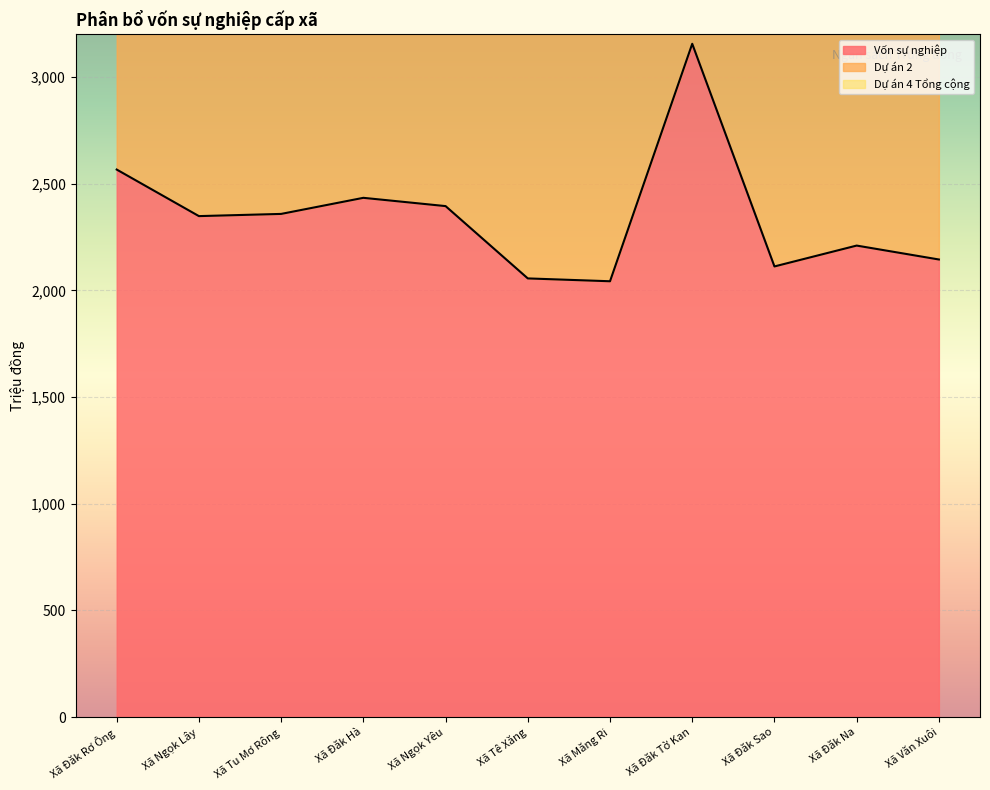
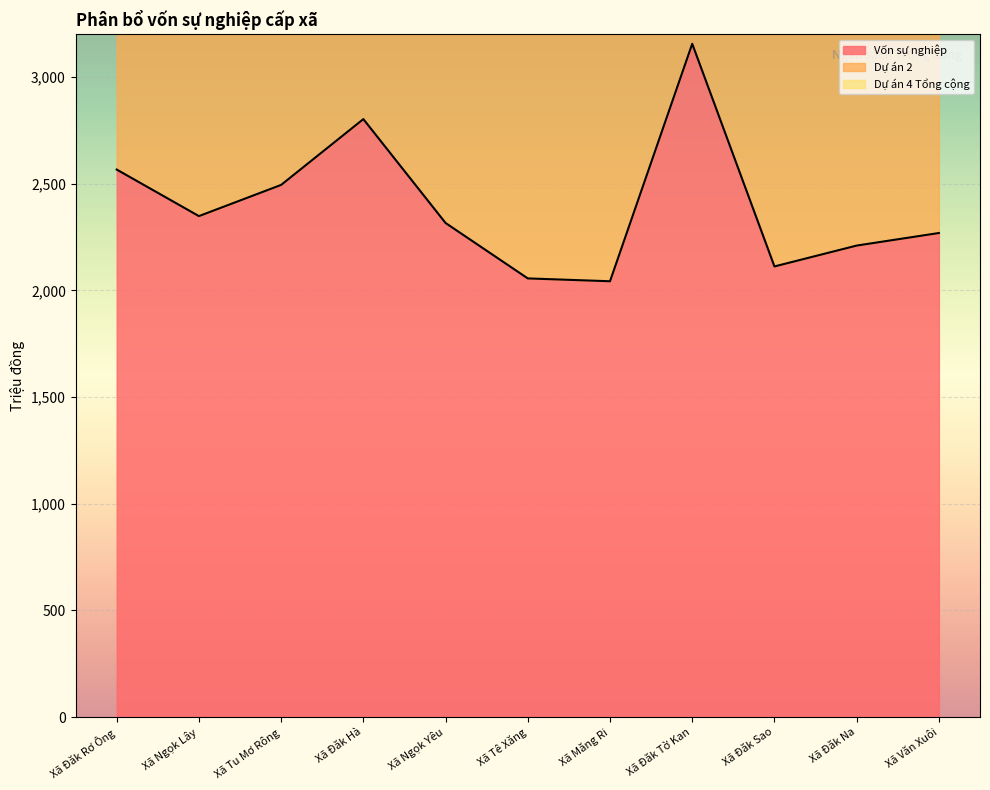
  {
    "Vốn sự nghiệp": {
      "Xã Đăk Rơ Ông": "2,570",
      "Xã Ngọk Lây": "2,350",
-     "Xã Tu Mơ Rông": "2,360",
-     "Xã Đăk Hà": "2,430",
-     "Xã Ngọk Yêu": "2,400",
+     "Xã Tu Mơ Rông": "2,490",
+     "Xã Đăk Hà": "2,800",
+     "Xã Ngọk Yêu": "2,320",
      "Xã Tê Xăng": "2,060",
      "Xã Măng Ri": "2,040",
      "Xã Đăk Tờ Kan": "3,160",
      "Xã Đăk Sao": "2,110",
      "Xã Đăk Na": "2,210",
-     "Xã Văn Xuôi": "2,140"
+     "Xã Văn Xuôi": "2,270"
    }
  }
